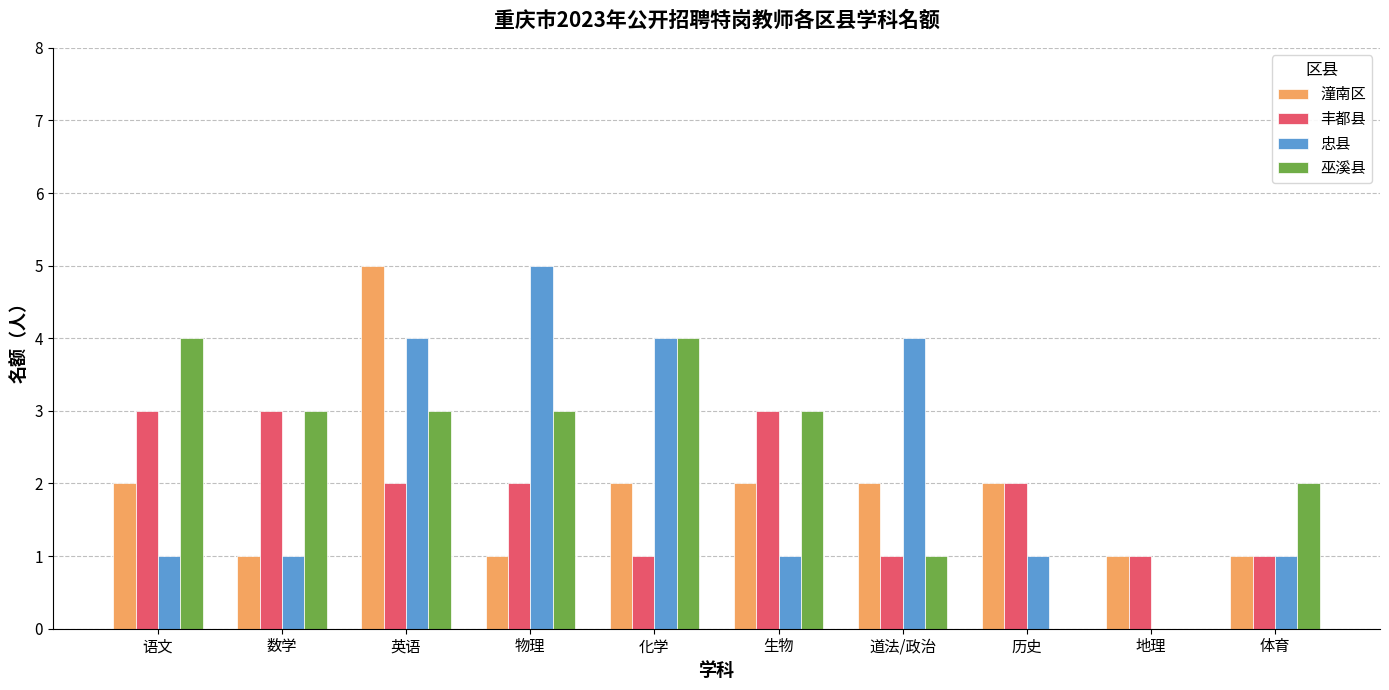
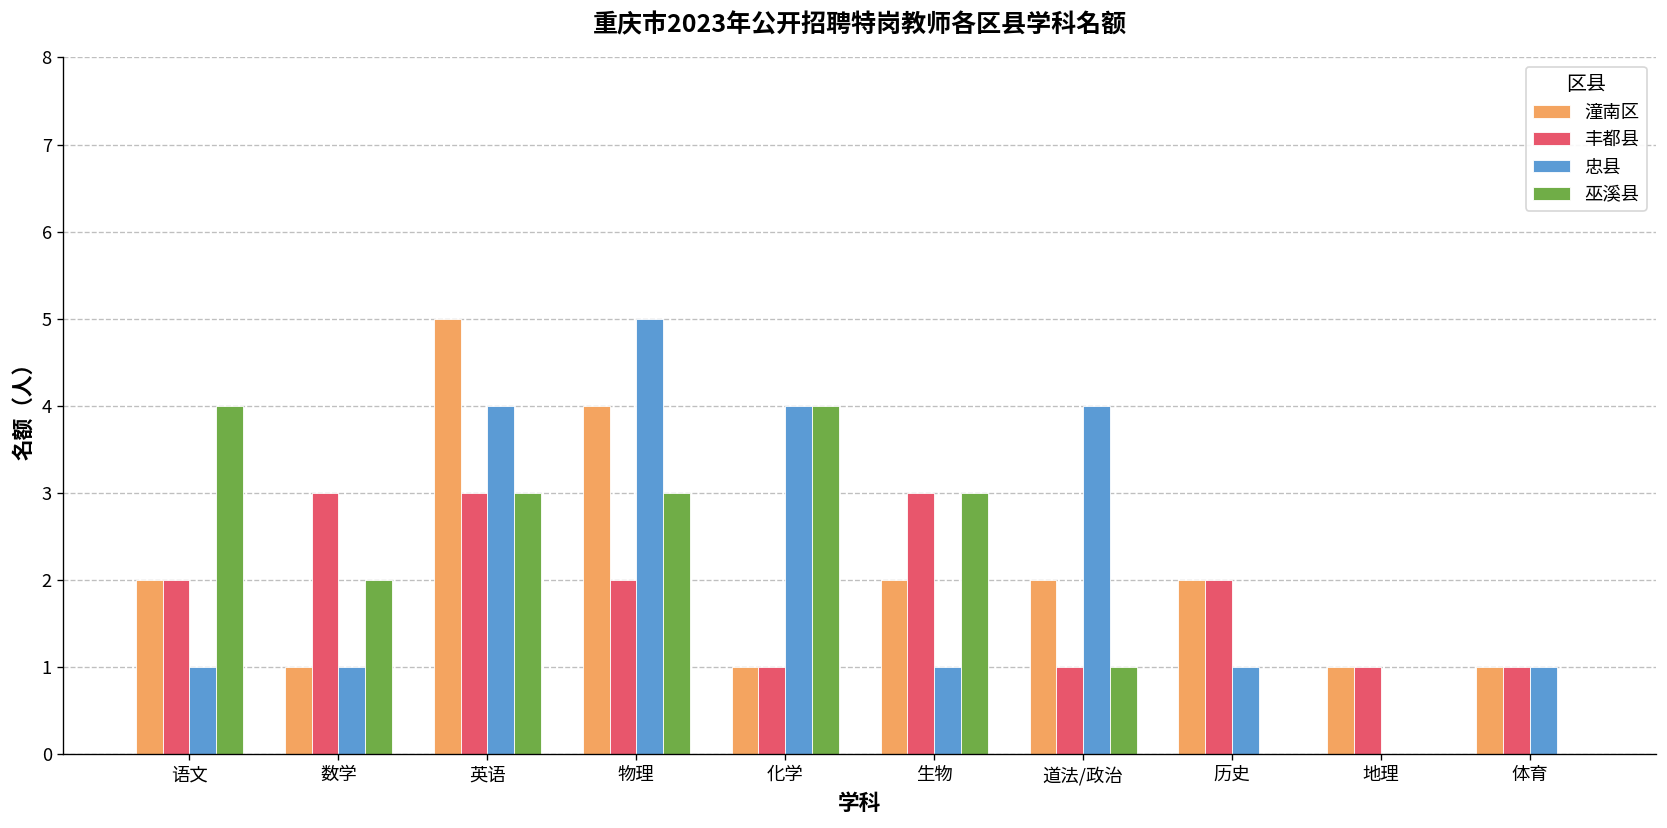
  {
    "潼南区": {
      "语文": 2,
      "数学": 1,
      "英语": 5,
-     "物理": 1,
-     "化学": 2,
+     "物理": 4,
+     "化学": 1,
      "生物": 2,
      "道法/政治": 2,
      "历史": 2,
      "地理": 1,
      "体育": 1
    },
    "丰都县": {
-     "语文": 3,
+     "语文": 2,
      "数学": 3,
-     "英语": 2,
+     "英语": 3,
      "物理": 2,
      "化学": 1,
      "生物": 3,
      "道法/政治": 1,
      "历史": 2,
      "地理": 1,
      "体育": 1
    },
    "忠县": {
      "语文": 1,
      "数学": 1,
      "英语": 4,
      "物理": 5,
      "化学": 4,
      "生物": 1,
      "道法/政治": 4,
      "历史": 1,
      "地理": 0,
      "体育": 1
    },
    "巫溪县": {
      "语文": 4,
-     "数学": 3,
+     "数学": 2,
      "英语": 3,
      "物理": 3,
      "化学": 4,
      "生物": 3,
      "道法/政治": 1,
      "历史": 0,
      "地理": 0,
-     "体育": 2
+     "体育": 0
    }
  }
